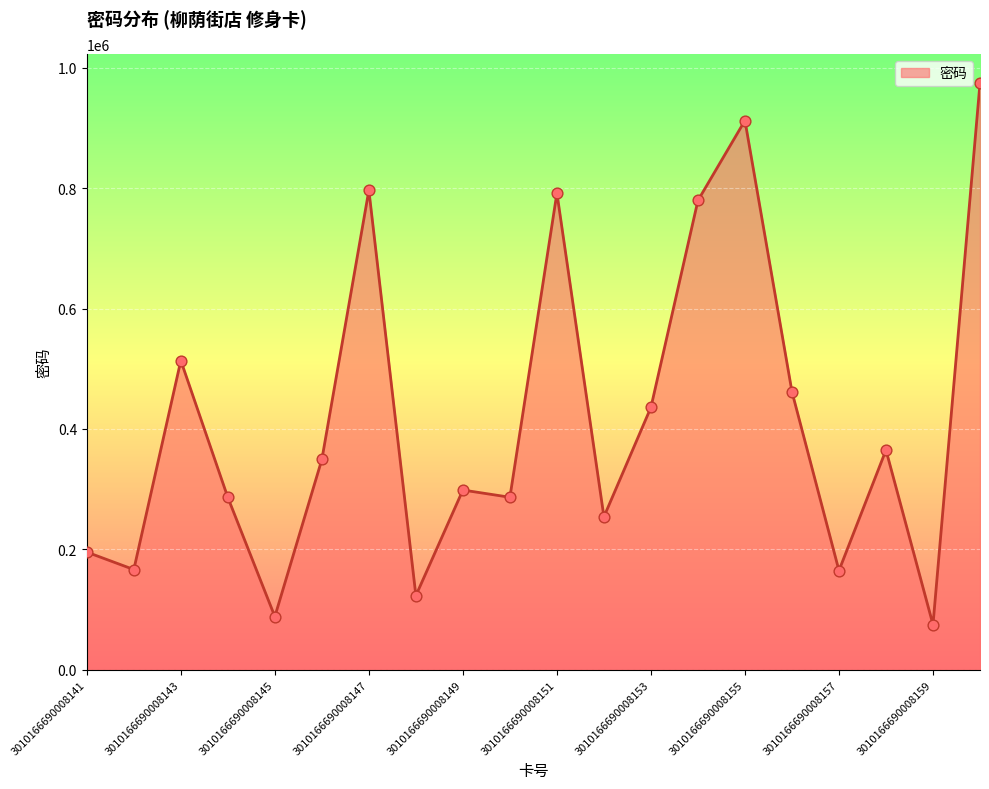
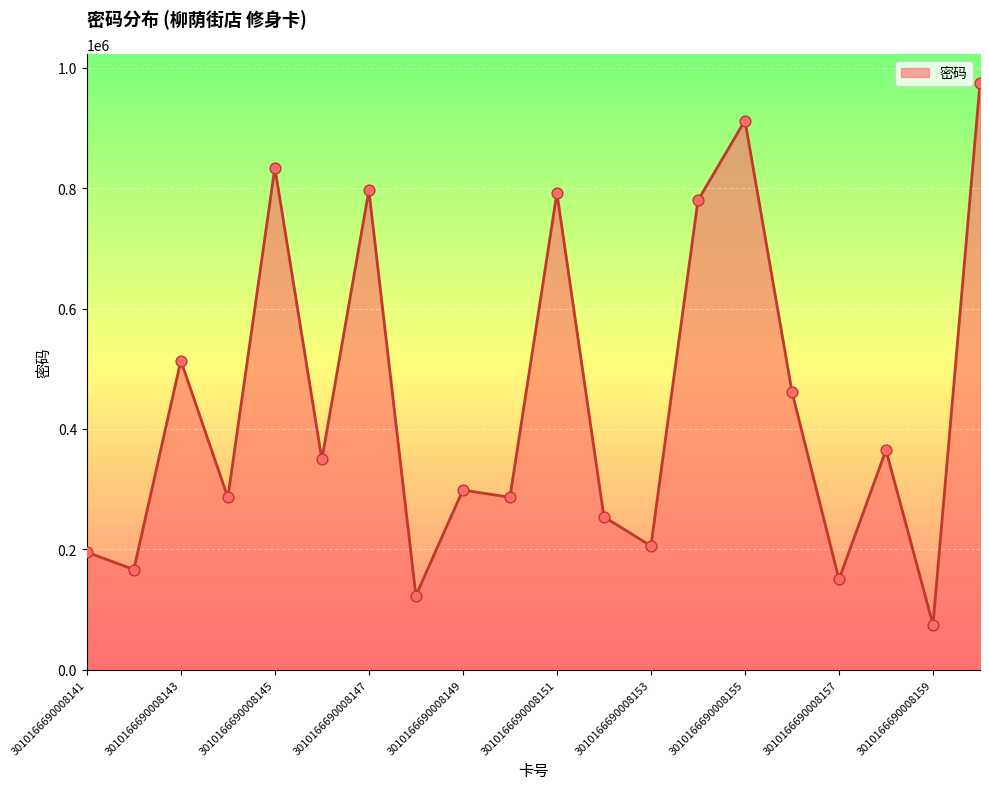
  {
    "3010166690008141": 200000,
    "3010166690008143": 510000,
-   "3010166690008145": 90000,
+   "3010166690008145": 830000,
    "3010166690008147": 800000,
    "3010166690008149": 300000,
    "3010166690008151": 790000,
-   "3010166690008153": 440000,
+   "3010166690008153": 210000,
    "3010166690008155": 910000,
-   "3010166690008157": 160000,
+   "3010166690008157": 150000,
    "3010166690008159": 80000
  }
